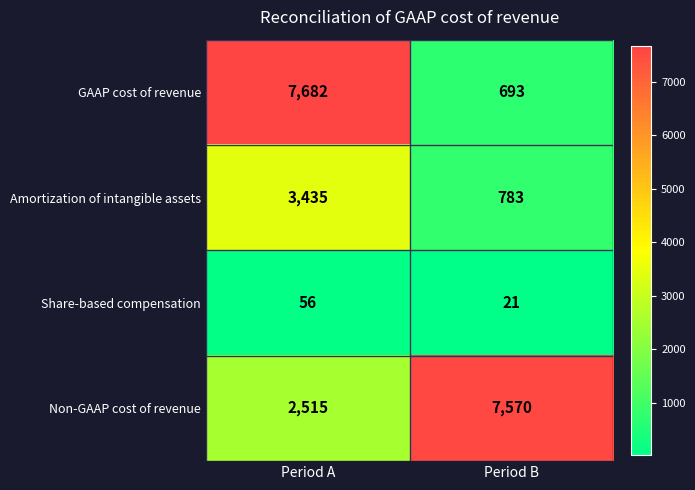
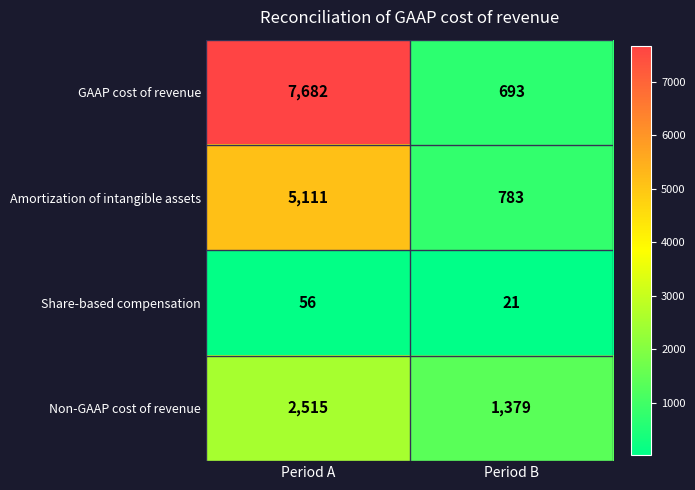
  {
    "GAAP cost of revenue": {
      "Period A": "7,682",
      "Period B": "693"
    },
    "Amortization of intangible assets": {
-     "Period A": "3,435",
+     "Period A": "5,111",
      "Period B": "783"
    },
    "Share-based compensation": {
      "Period A": "56",
      "Period B": "21"
    },
    "Non-GAAP cost of revenue": {
      "Period A": "2,515",
-     "Period B": "7,570"
+     "Period B": "1,379"
    }
  }
